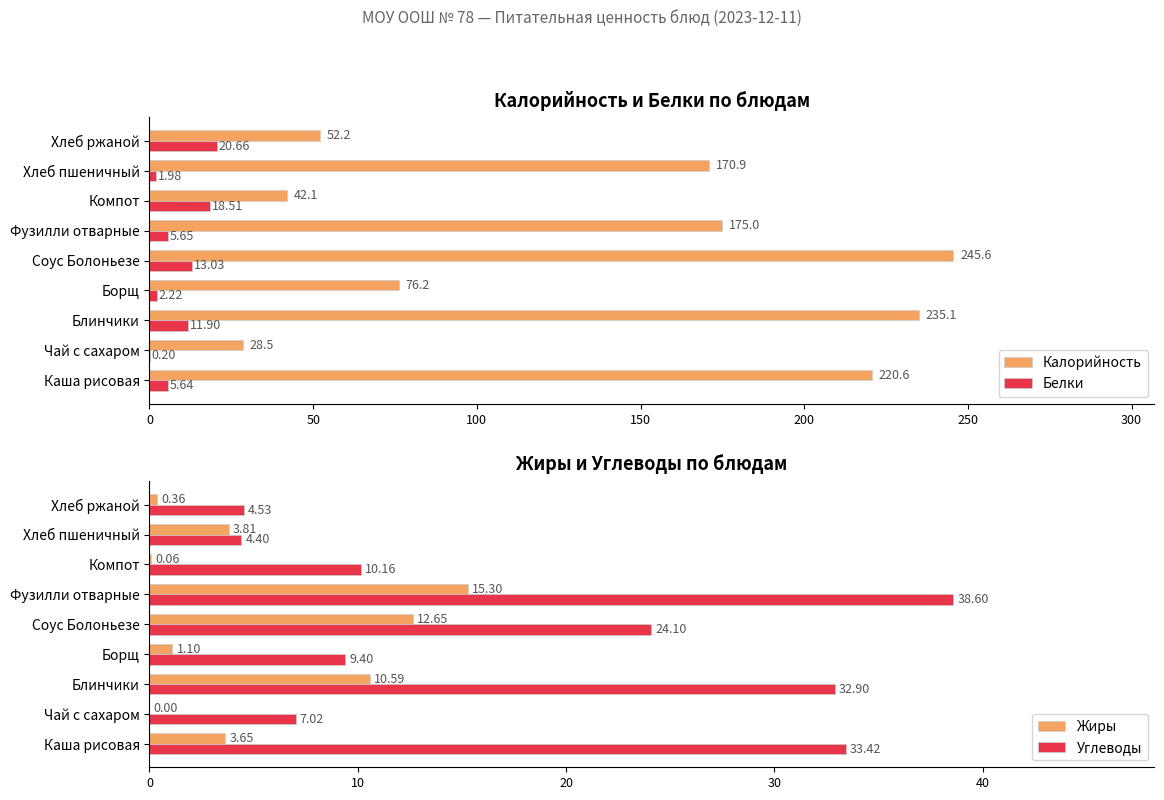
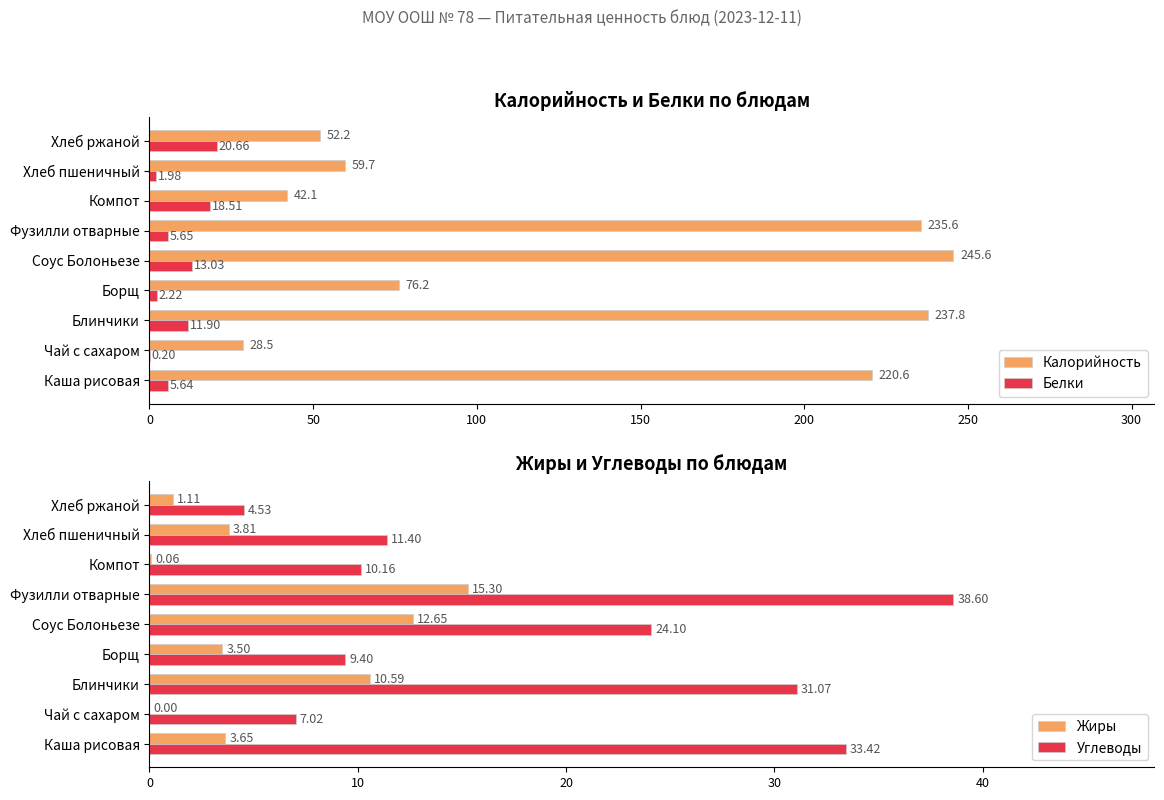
  {
    "Калорийность и Белки по блюдам": {
      "Калорийность": {
        "Хлеб ржаной": 52.2,
-       "Хлеб пшеничный": 170.9,
+       "Хлеб пшеничный": 59.7,
        "Компот": 42.1,
-       "Фузилли отварные": 175.0,
+       "Фузилли отварные": 235.6,
        "Соус Болоньезе": 245.6,
        "Борщ": 76.2,
-       "Блинчики": 235.1,
+       "Блинчики": 237.8,
        "Чай с сахаром": 28.5,
        "Каша рисовая": 220.6
      },
      "Белки": {
        "Хлеб ржаной": 20.66,
        "Хлеб пшеничный": 1.98,
        "Компот": 18.51,
        "Фузилли отварные": 5.65,
        "Соус Болоньезе": 13.03,
        "Борщ": 2.22,
        "Блинчики": 11.90,
        "Чай с сахаром": 0.20,
        "Каша рисовая": 5.64
      }
    },
    "Жиры и Углеводы по блюдам": {
      "Жиры": {
-       "Хлеб ржаной": 0.36,
+       "Хлеб ржаной": 1.11,
        "Хлеб пшеничный": 3.81,
        "Компот": 0.06,
        "Фузилли отварные": 15.30,
        "Соус Болоньезе": 12.65,
-       "Борщ": 1.10,
+       "Борщ": 3.50,
        "Блинчики": 10.59,
        "Чай с сахаром": 0.00,
        "Каша рисовая": 3.65
      },
      "Углеводы": {
        "Хлеб ржаной": 4.53,
-       "Хлеб пшеничный": 4.40,
+       "Хлеб пшеничный": 11.40,
        "Компот": 10.16,
        "Фузилли отварные": 38.60,
        "Соус Болоньезе": 24.10,
        "Борщ": 9.40,
-       "Блинчики": 32.90,
+       "Блинчики": 31.07,
        "Чай с сахаром": 7.02,
        "Каша рисовая": 33.42
      }
    }
  }
